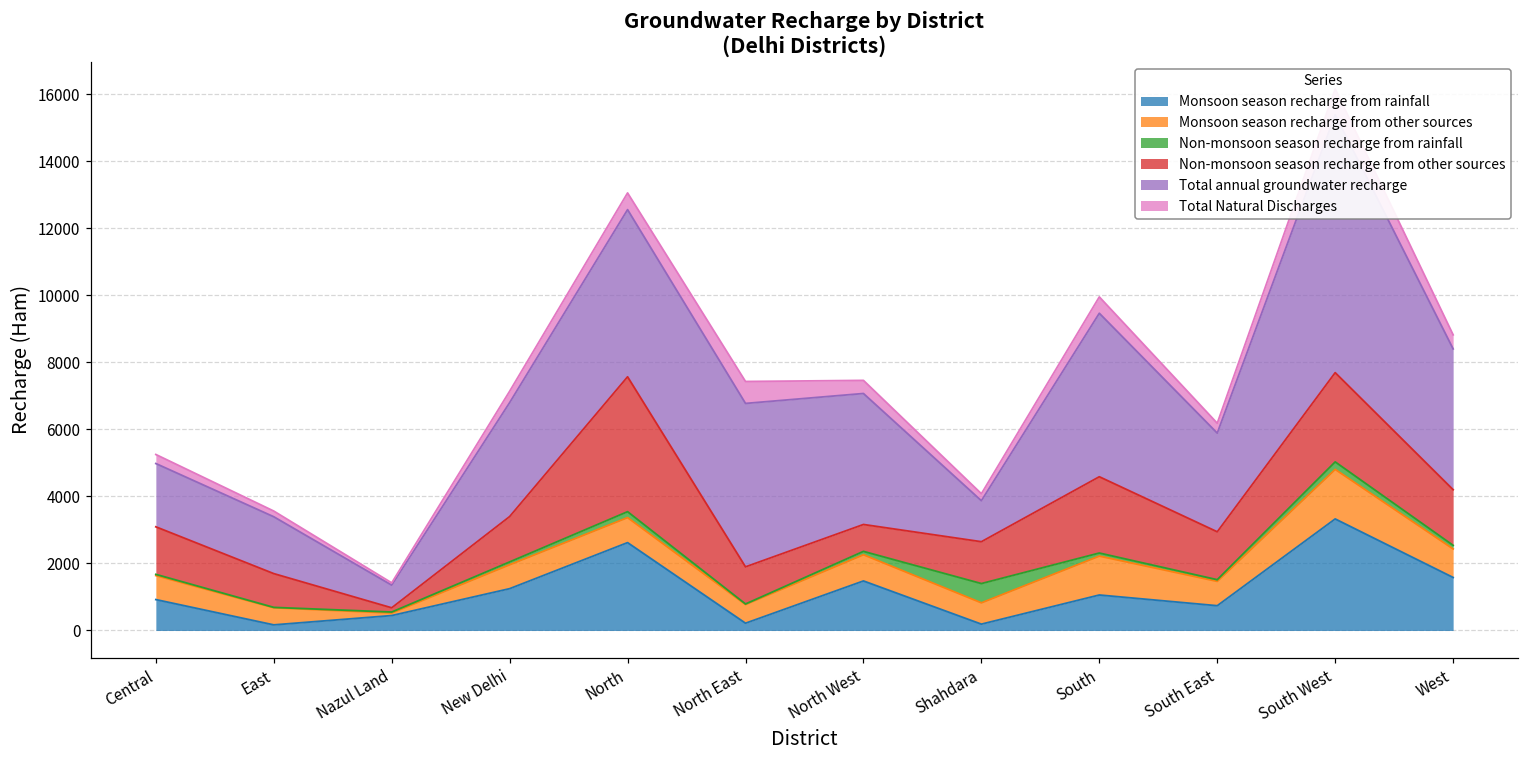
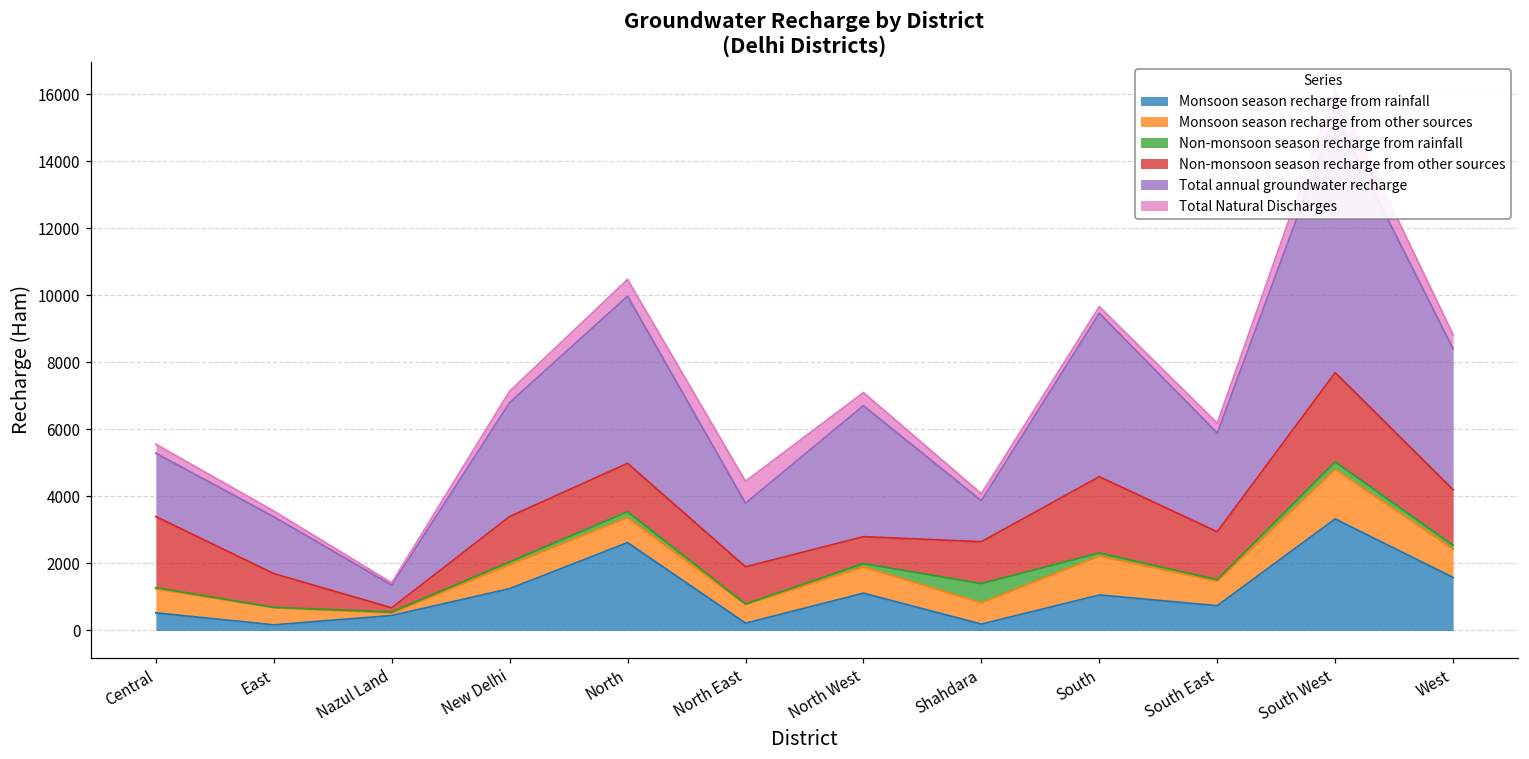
  {
    "Monsoon season recharge from rainfall": {
-     "Central": 900,
+     "Central": 500,
      "East": 200,
      "New Delhi": 1200,
      "North": 2600,
      "North East": 200,
-     "North West": 1500,
+     "North West": 1100,
      "Shahdara": 200,
      "South": 1100,
      "South East": 700,
      "South West": 3300,
      "West": 1600
    },
    "Monsoon season recharge from other sources": {
      "North": 700,
      "North West": 800,
      "Shahdara": 600,
      "South": 1200,
      "South West": 1500,
      "West": 900
    },
    "Non-monsoon season recharge from rainfall": {
      "North": 200,
      "North West": 100,
      "Shahdara": 600,
      "South": 100,
      "South West": 200,
      "West": 100
    },
    "Non-monsoon season recharge from other sources": {
-     "Central": 1400,
+     "Central": 2100,
      "East": 1000,
      "Nazul Land": 100,
      "New Delhi": 1400,
-     "North": 4000,
+     "North": 1400,
      "North East": 1100,
      "North West": 800,
      "Shahdara": 1200,
      "South": 2300,
      "South East": 1400,
      "South West": 2700,
      "West": 1700
    },
    "Total annual groundwater recharge": {
      "Central": 1900,
      "East": 1700,
      "New Delhi": 3400,
      "North": 5000,
-     "North East": 4900,
+     "North East": 1900,
      "North West": 3900,
      "Shahdara": 1200,
      "South": 4900,
      "South East": 2900,
      "West": 4200
    },
    "Total Natural Discharges": {
      "Central": 300,
      "East": 200,
      "New Delhi": 300,
      "North": 500,
      "North East": 700,
      "North West": 400,
      "Shahdara": 200,
-     "South": 500,
+     "South": 200,
      "South East": 300,
      "West": 400
    }
  }
